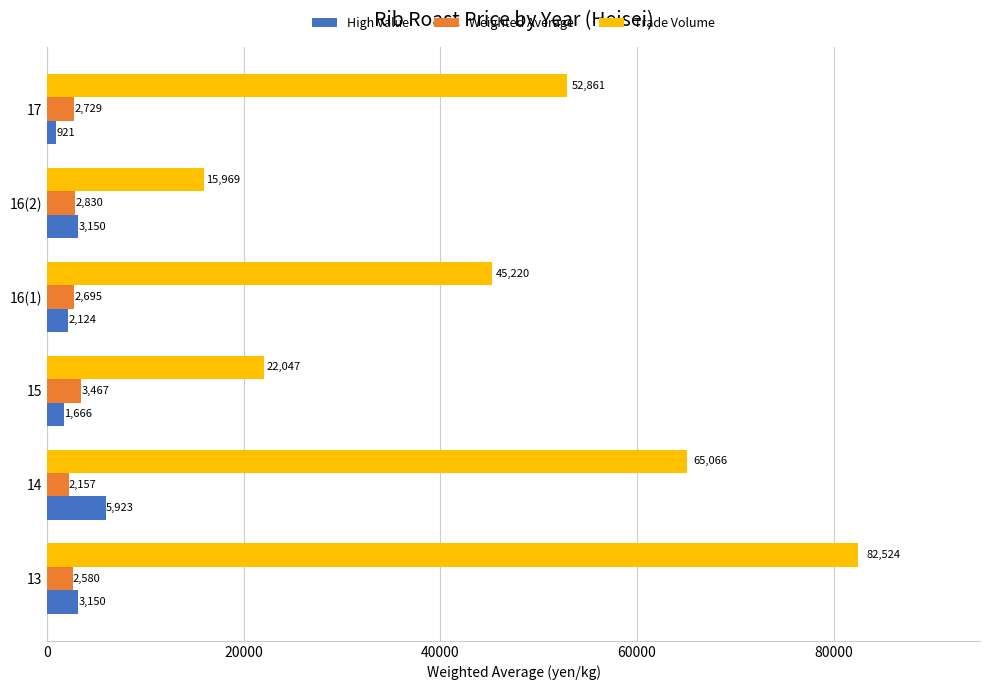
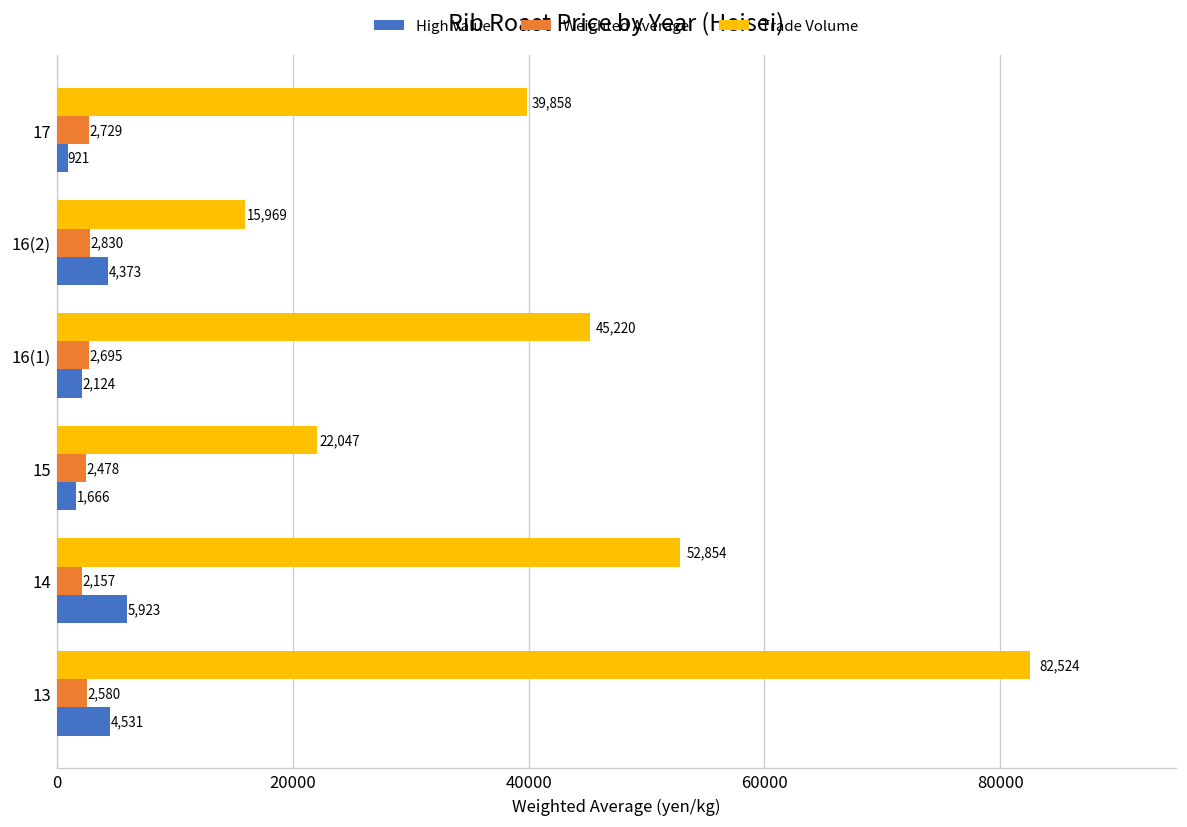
  {
    "High Value": {
      "17": "921",
-     "16(2)": "3,150",
+     "16(2)": "4,373",
      "16(1)": "2,124",
      "15": "1,666",
      "14": "5,923",
-     "13": "3,150"
+     "13": "4,531"
    },
    "Weighted Average": {
      "17": "2,729",
      "16(2)": "2,830",
      "16(1)": "2,695",
-     "15": "3,467",
+     "15": "2,478",
      "14": "2,157",
      "13": "2,580"
    },
    "Trade Volume": {
-     "17": "52,861",
+     "17": "39,858",
      "16(2)": "15,969",
      "16(1)": "45,220",
      "15": "22,047",
-     "14": "65,066",
+     "14": "52,854",
      "13": "82,524"
    }
  }
